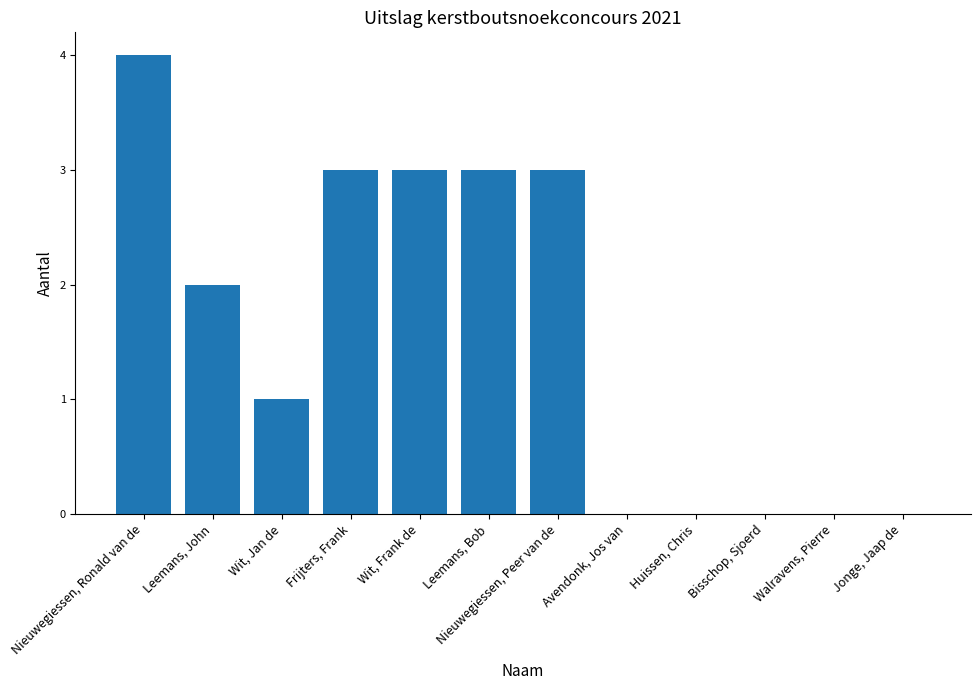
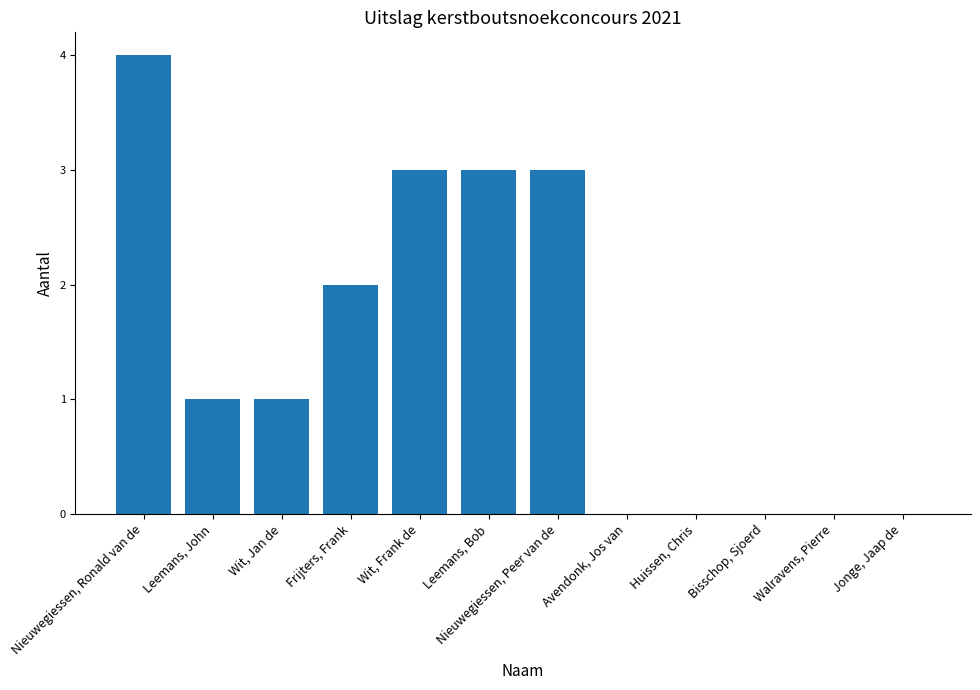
  {
    "Nieuwegiessen, Ronald van de": 4,
-   "Leemans, John": 2,
+   "Leemans, John": 1,
    "Wit, Jan de": 1,
-   "Frijters, Frank": 3,
+   "Frijters, Frank": 2,
    "Wit, Frank de": 3,
    "Leemans, Bob": 3,
    "Nieuwegiessen, Peer van de": 3,
    "Avendonk, Jos van": 0,
    "Huissen, Chris": 0,
    "Bisschop, Sjoerd": 0,
    "Walravens, Pierre": 0,
    "Jonge, Jaap de": 0
  }
